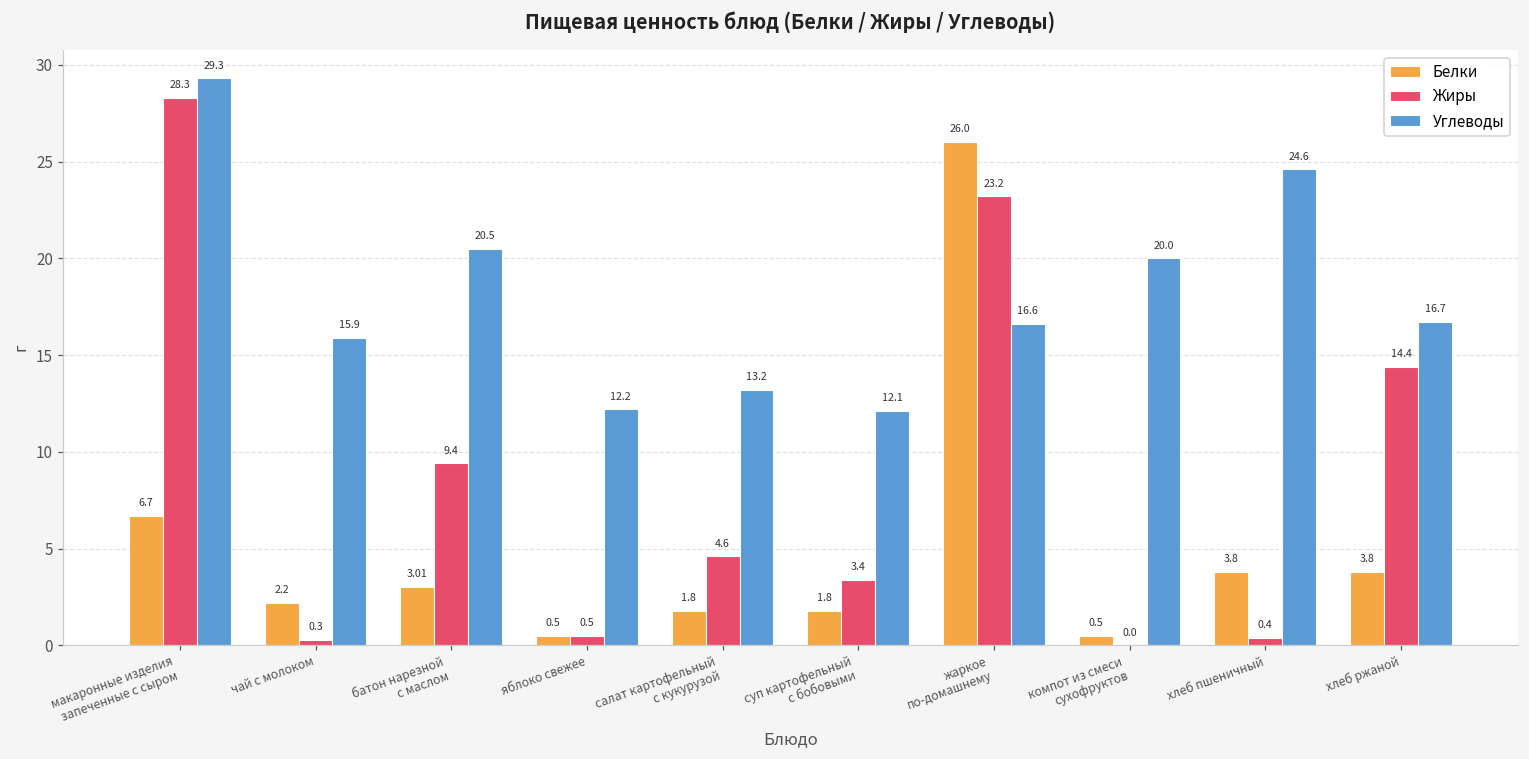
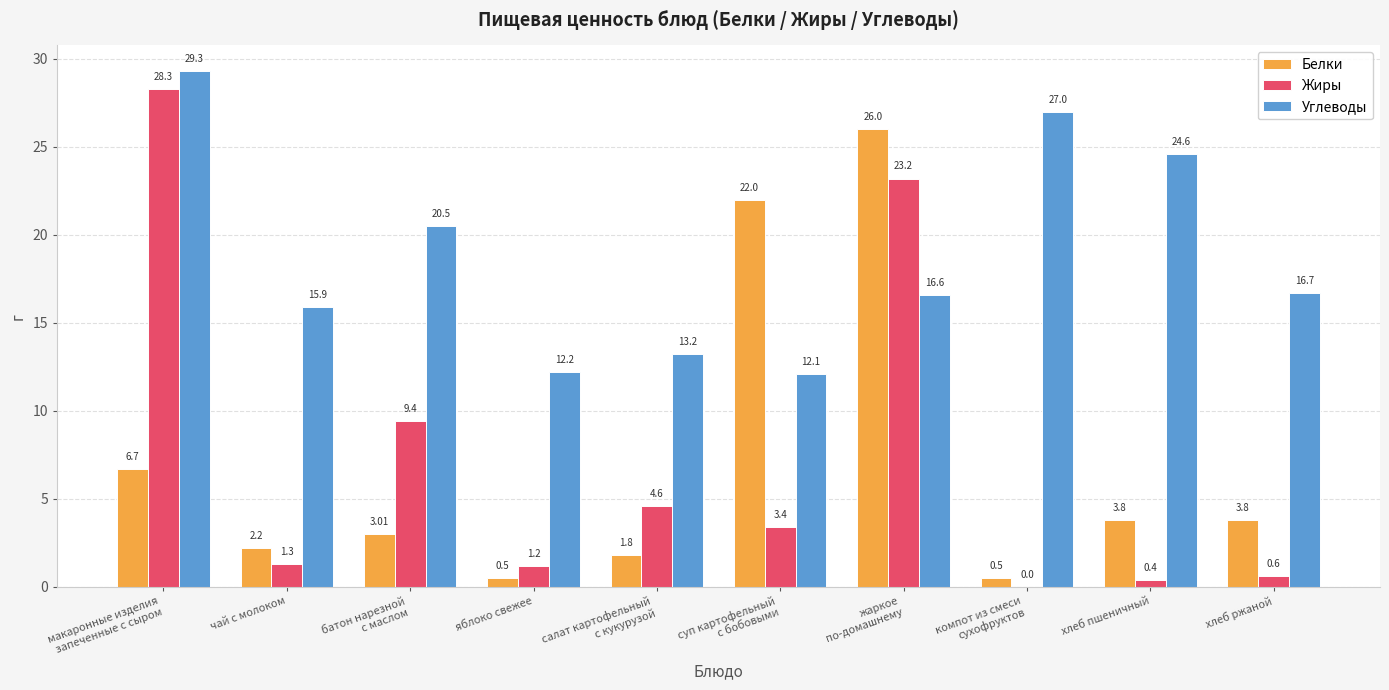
  {
    "Белки": {
      "макаронные изделия запеченные с сыром": 6.7,
      "чай с молоком": 2.2,
      "батон нарезной с маслом": 3.01,
      "яблоко свежее": 0.5,
      "салат картофельный с кукурузой": 1.8,
-     "суп картофельный с бобовыми": 1.8,
+     "суп картофельный с бобовыми": 22.0,
      "жаркое по-домашнему": 26.0,
      "компот из смеси сухофруктов": 0.5,
      "хлеб пшеничный": 3.8,
      "хлеб ржаной": 3.8
    },
    "Жиры": {
      "макаронные изделия запеченные с сыром": 28.3,
-     "чай с молоком": 0.3,
+     "чай с молоком": 1.3,
      "батон нарезной с маслом": 9.4,
-     "яблоко свежее": 0.5,
+     "яблоко свежее": 1.2,
      "салат картофельный с кукурузой": 4.6,
      "суп картофельный с бобовыми": 3.4,
      "жаркое по-домашнему": 23.2,
      "компот из смеси сухофруктов": 0.0,
      "хлеб пшеничный": 0.4,
-     "хлеб ржаной": 14.4
+     "хлеб ржаной": 0.6
    },
    "Углеводы": {
      "макаронные изделия запеченные с сыром": 29.3,
      "чай с молоком": 15.9,
      "батон нарезной с маслом": 20.5,
      "яблоко свежее": 12.2,
      "салат картофельный с кукурузой": 13.2,
      "суп картофельный с бобовыми": 12.1,
      "жаркое по-домашнему": 16.6,
-     "компот из смеси сухофруктов": 20.0,
+     "компот из смеси сухофруктов": 27.0,
      "хлеб пшеничный": 24.6,
      "хлеб ржаной": 16.7
    }
  }
